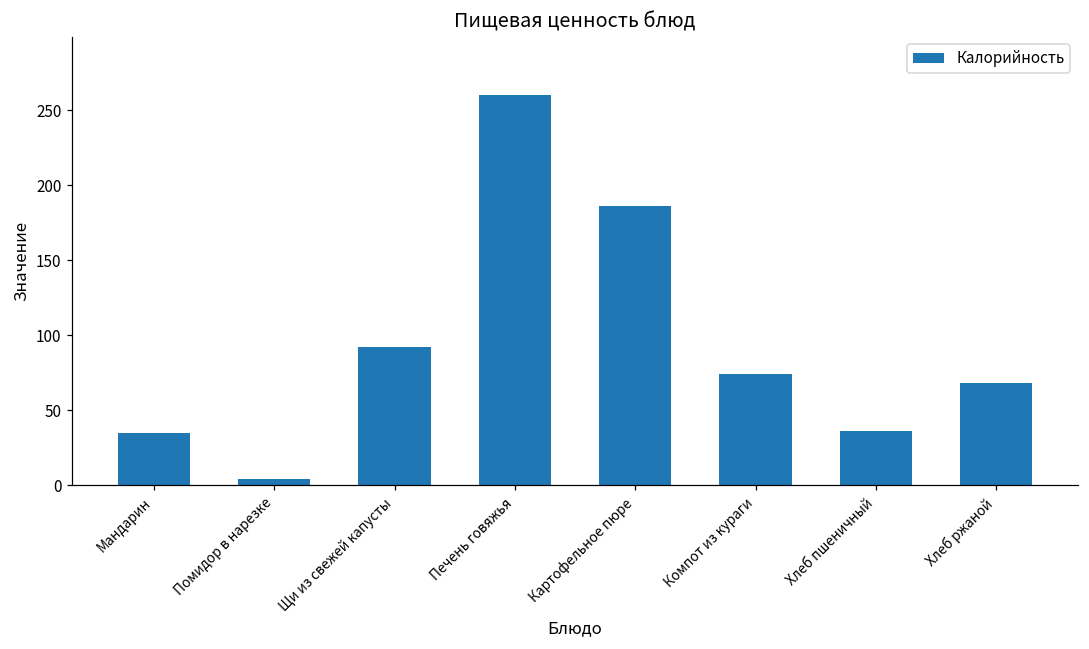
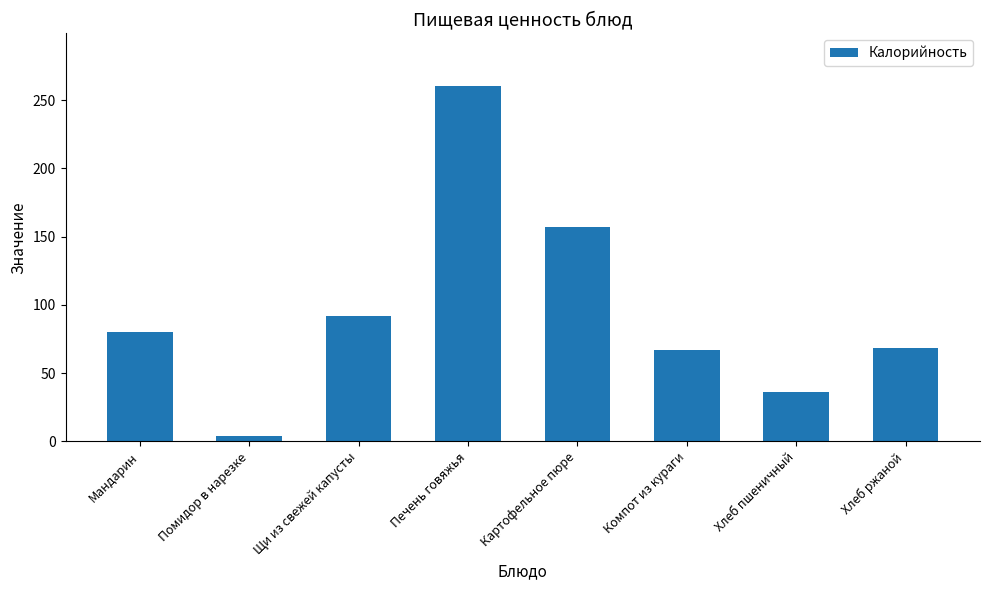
  {
-   "Мандарин": 35,
+   "Мандарин": 80,
    "Помидор в нарезке": 4,
    "Щи из свежей капусты": 92,
    "Печень говяжья": 260,
-   "Картофельное пюре": 186,
-   "Компот из кураги": 74,
+   "Картофельное пюре": 157,
+   "Компот из кураги": 67,
    "Хлеб пшеничный": 36,
    "Хлеб ржаной": 68
  }
